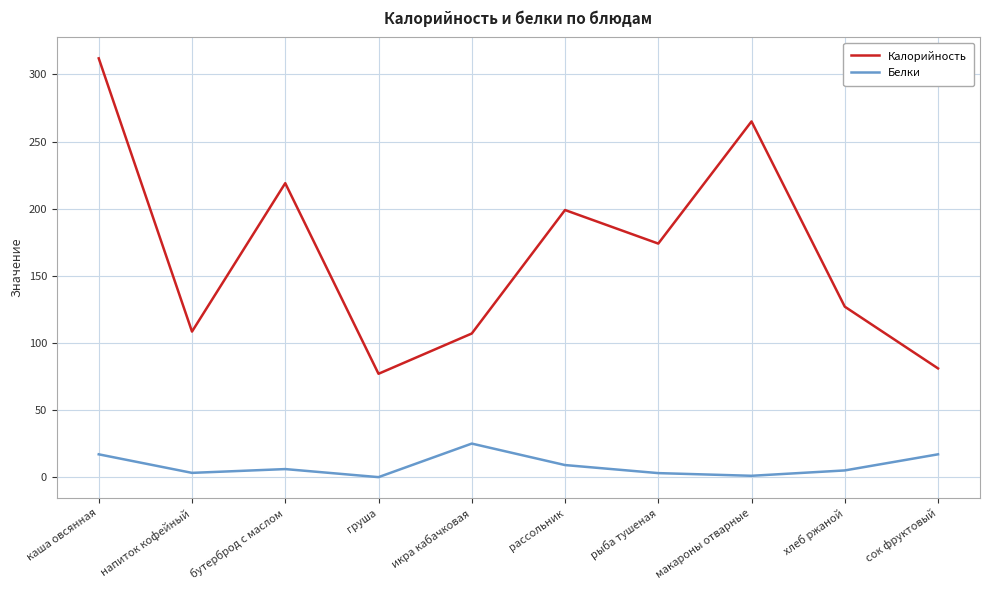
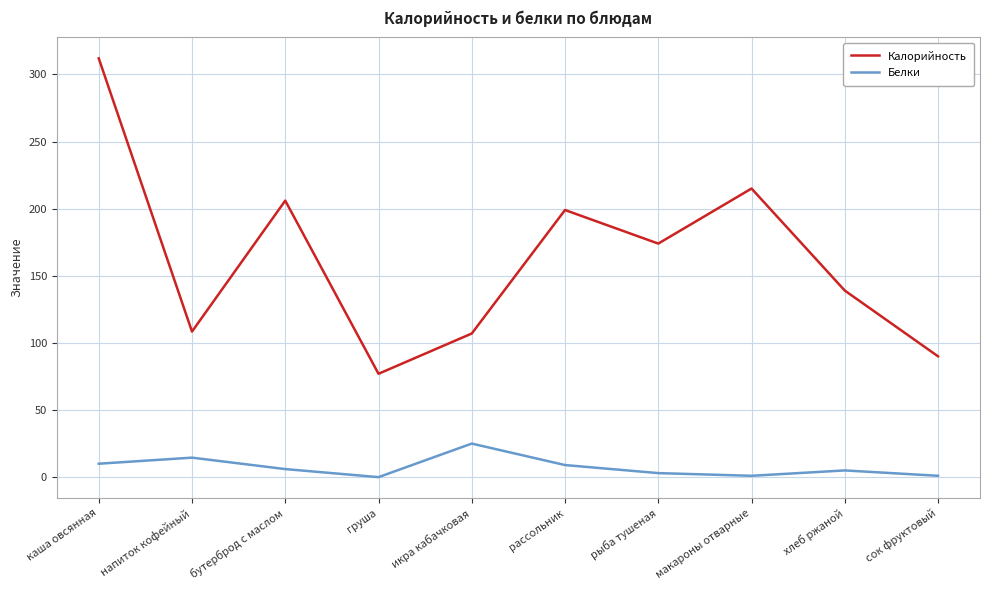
  {
    "Калорийность": {
      "каша овсянная": 312,
      "напиток кофейный": 108,
-     "бутерброд с маслом": 219,
+     "бутерброд с маслом": 206,
      "груша": 77,
      "икра кабачковая": 107,
      "рассольник": 199,
      "рыба тушеная": 174,
-     "макароны отварные": 265,
-     "хлеб ржаной": 127,
-     "сок фруктовый": 81
+     "макароны отварные": 215,
+     "хлеб ржаной": 139,
+     "сок фруктовый": 90
    },
    "Белки": {
-     "каша овсянная": 17,
-     "напиток кофейный": 3,
+     "каша овсянная": 10,
+     "напиток кофейный": 15,
      "бутерброд с маслом": 6,
      "груша": 0,
      "икра кабачковая": 25,
      "рассольник": 9,
      "рыба тушеная": 3,
      "макароны отварные": 1,
      "хлеб ржаной": 5,
-     "сок фруктовый": 17
+     "сок фруктовый": 1
    }
  }
